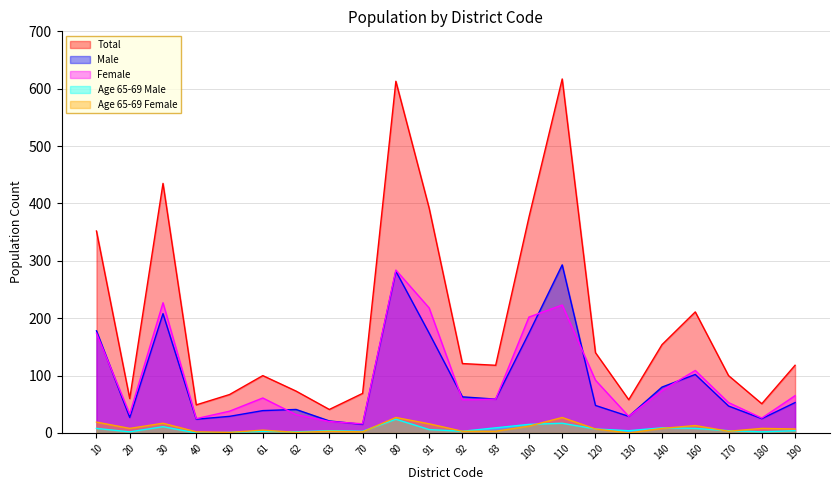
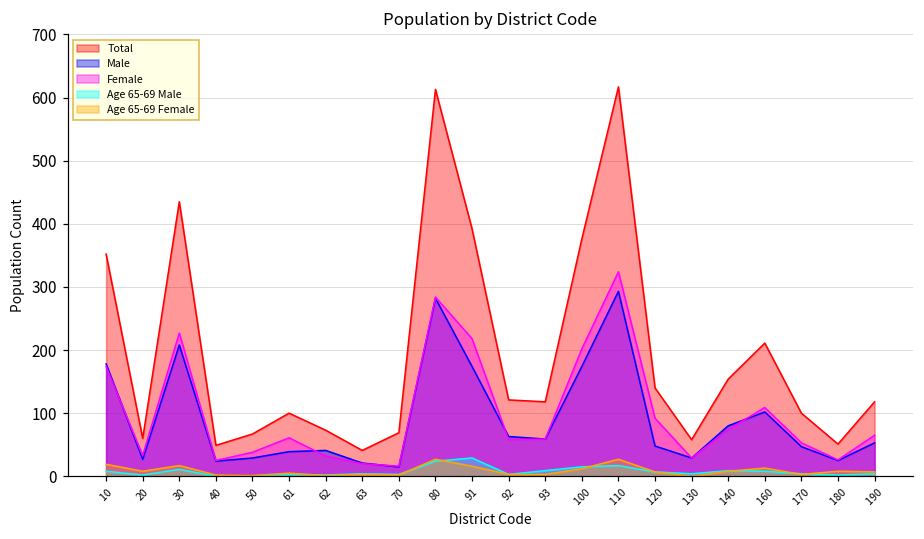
  {
    "Total": {
      "10": 350,
      "20": 60,
      "30": 440,
      "40": 50,
      "50": 70,
      "61": 100,
      "62": 70,
      "63": 40,
      "70": 70,
      "80": 610,
      "91": 390,
      "92": 120,
      "93": 120,
      "100": 380,
      "110": 620,
      "120": 140,
      "130": 60,
      "140": 150,
      "160": 210,
      "170": 100,
      "180": 50,
      "190": 120
    },
    "Male": {
      "20": 30,
      "30": 210,
      "50": 30,
      "61": 40,
      "62": 40,
      "91": 170,
      "92": 60,
      "100": 170,
      "110": 290,
      "120": 50,
      "140": 80,
      "160": 100,
      "170": 50,
      "190": 50
    },
    "Female": {
      "20": 30,
      "30": 230,
      "50": 40,
      "61": 60,
      "62": 30,
      "91": 220,
      "92": 60,
      "100": 200,
-     "110": 220,
+     "110": 320,
      "120": 90,
      "140": 70,
      "160": 110,
      "170": 50,
      "190": 70
    },
    "Age 65-69 Male": {
      "10": 10,
      "20": 0,
      "30": 10,
-     "91": 10,
+     "91": 30,
      "93": 10,
      "110": 20,
      "160": 10,
      "180": 0
    },
    "Age 65-69 Female": {
      "10": 20,
      "20": 10,
      "30": 20,
      "91": 20,
      "93": 0,
      "110": 30,
      "160": 10,
      "180": 10
    }
  }
